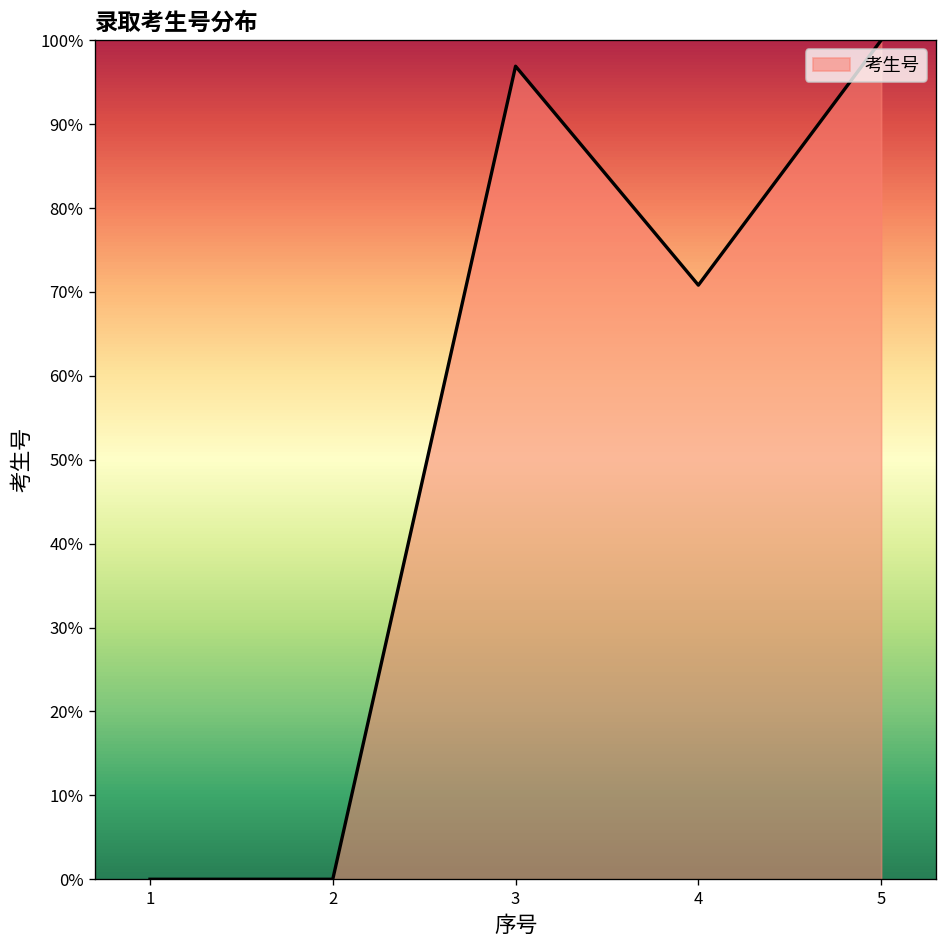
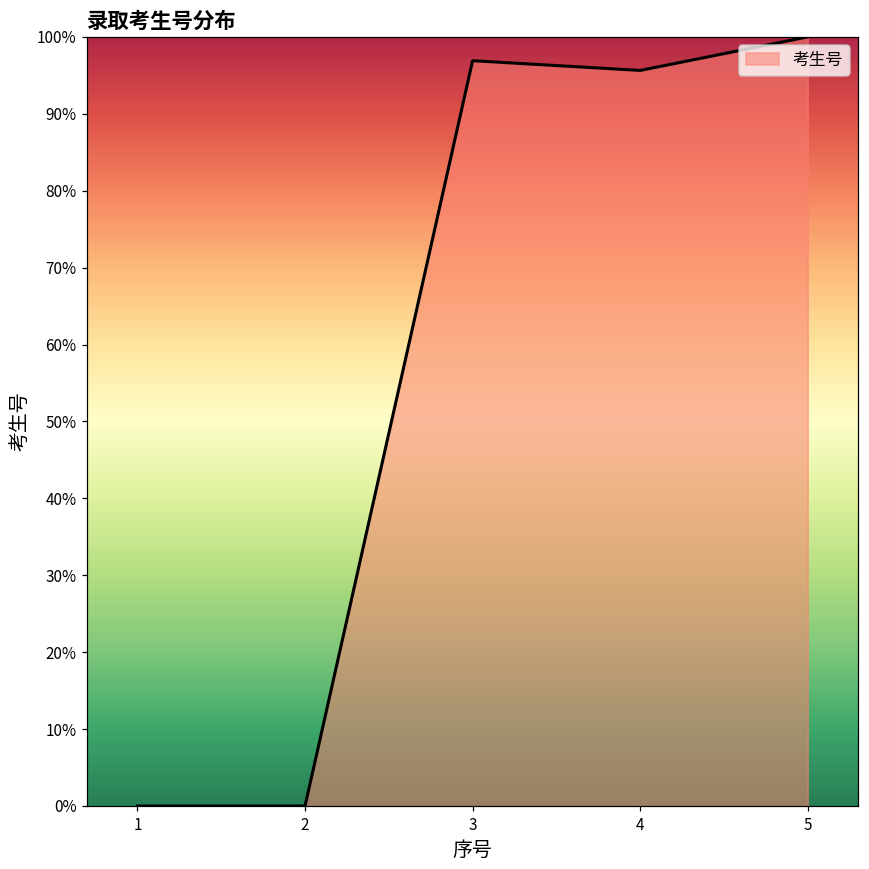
  {
    "1": "0%",
    "2": "0%",
    "3": "97%",
-   "4": "71%",
+   "4": "96%",
    "5": "100%"
  }
